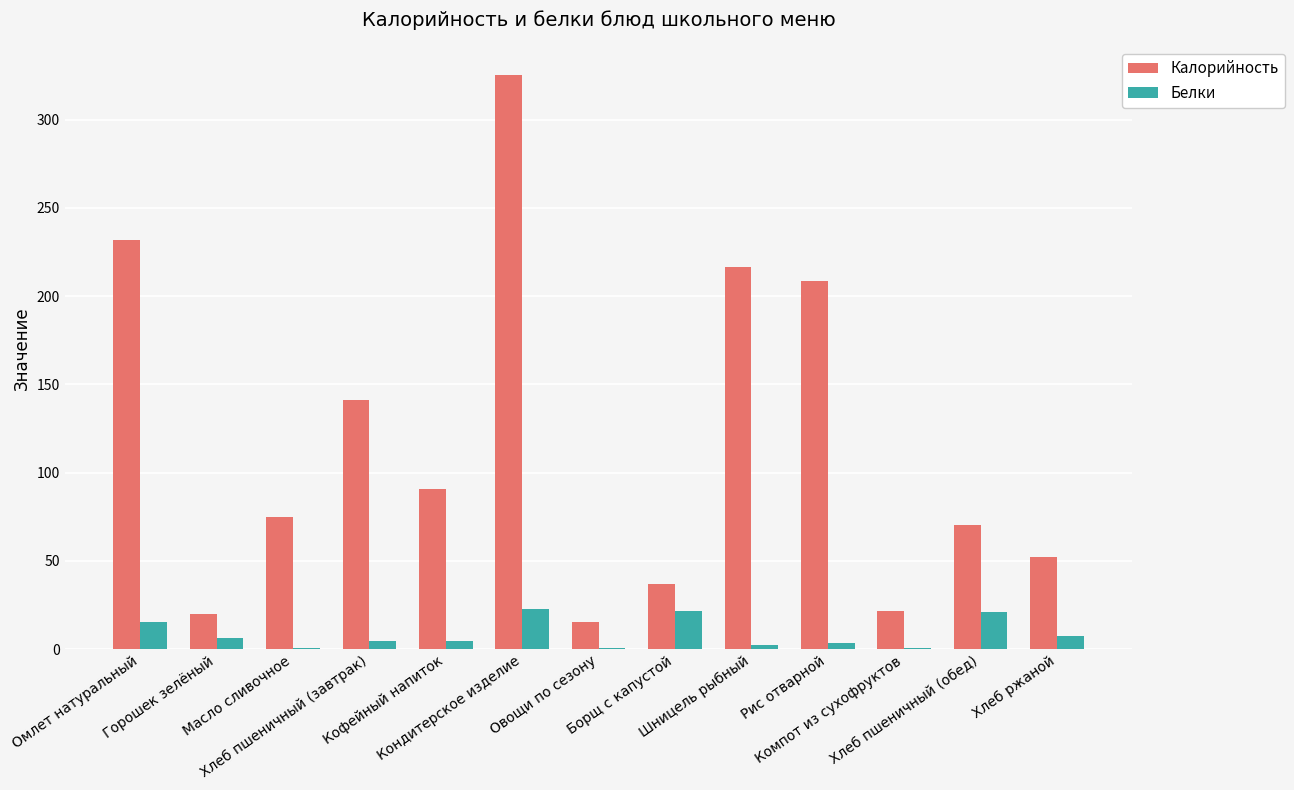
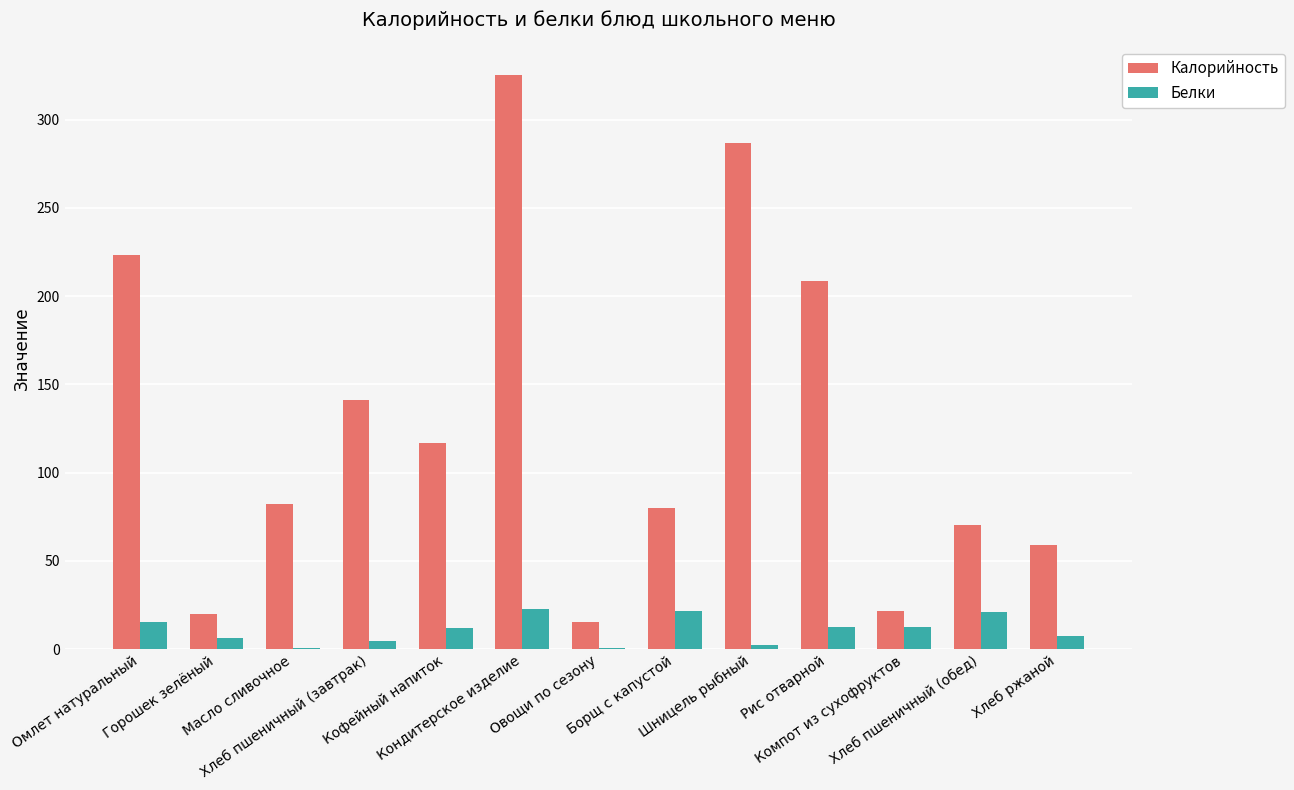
  {
    "Калорийность": {
-     "Омлет натуральный": 232,
+     "Омлет натуральный": 223,
      "Горошек зелёный": 20,
-     "Масло сливочное": 75,
+     "Масло сливочное": 82,
      "Хлеб пшеничный (завтрак)": 141,
-     "Кофейный напиток": 91,
+     "Кофейный напиток": 117,
      "Кондитерское изделие": 325,
      "Овощи по сезону": 15,
-     "Борщ с капустой": 37,
-     "Шницель рыбный": 217,
+     "Борщ с капустой": 80,
+     "Шницель рыбный": 287,
      "Рис отварной": 208,
      "Компот из сухофруктов": 22,
      "Хлеб пшеничный (обед)": 71,
-     "Хлеб ржаной": 52
+     "Хлеб ржаной": 59
    },
    "Белки": {
      "Омлет натуральный": 16,
      "Горошек зелёный": 6,
      "Хлеб пшеничный (завтрак)": 5,
-     "Кофейный напиток": 5,
+     "Кофейный напиток": 12,
      "Кондитерское изделие": 23,
      "Борщ с капустой": 21,
      "Шницель рыбный": 2,
-     "Рис отварной": 4,
-     "Компот из сухофруктов": 1,
+     "Рис отварной": 13,
+     "Компот из сухофруктов": 13,
      "Хлеб пшеничный (обед)": 21,
      "Хлеб ржаной": 7
    }
  }
